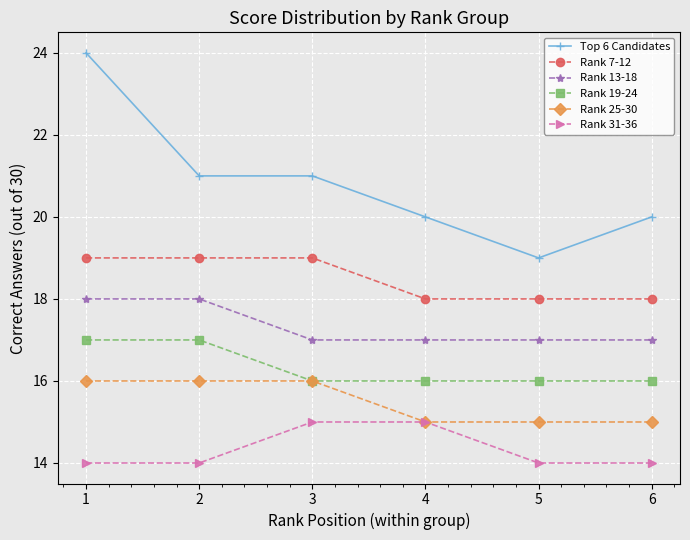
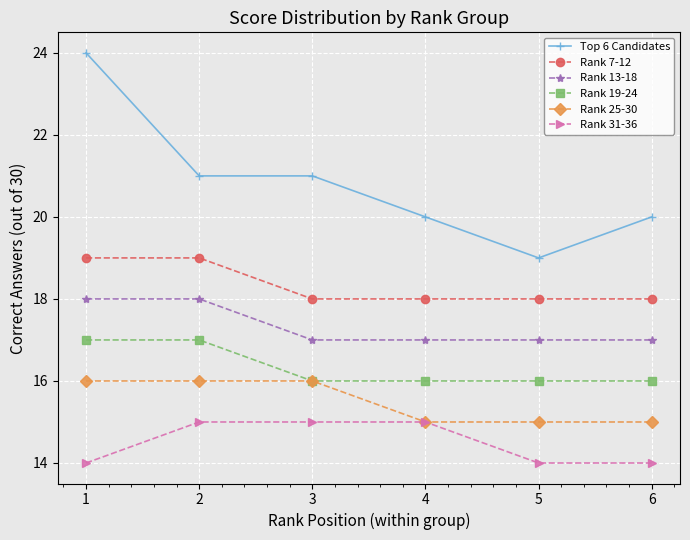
  {
    "Top 6 Candidates": {
      "1": 24,
      "2": 21,
      "3": 21,
      "4": 20,
      "5": 19,
      "6": 20
    },
    "Rank 7-12": {
      "1": 19,
      "2": 19,
-     "3": 19,
+     "3": 18,
      "4": 18,
      "5": 18,
      "6": 18
    },
    "Rank 13-18": {
      "1": 18,
      "2": 18,
      "3": 17,
      "4": 17,
      "5": 17,
      "6": 17
    },
    "Rank 19-24": {
      "1": 17,
      "2": 17,
      "4": 16,
      "5": 16,
      "6": 16
    },
    "Rank 25-30": {
      "1": 16,
      "2": 16,
      "5": 15,
      "6": 15
    },
    "Rank 31-36": {
      "1": 14,
-     "2": 14,
+     "2": 15,
      "3": 15,
      "5": 14,
      "6": 14
    }
  }
